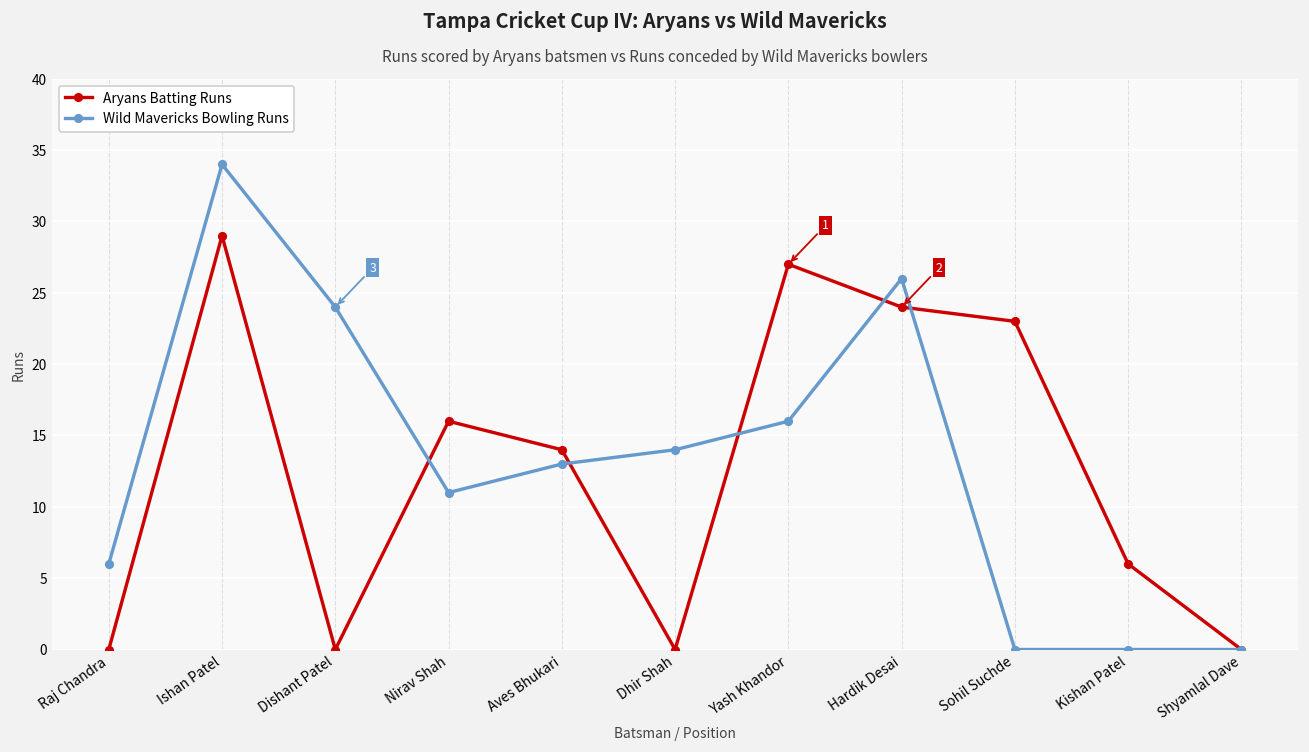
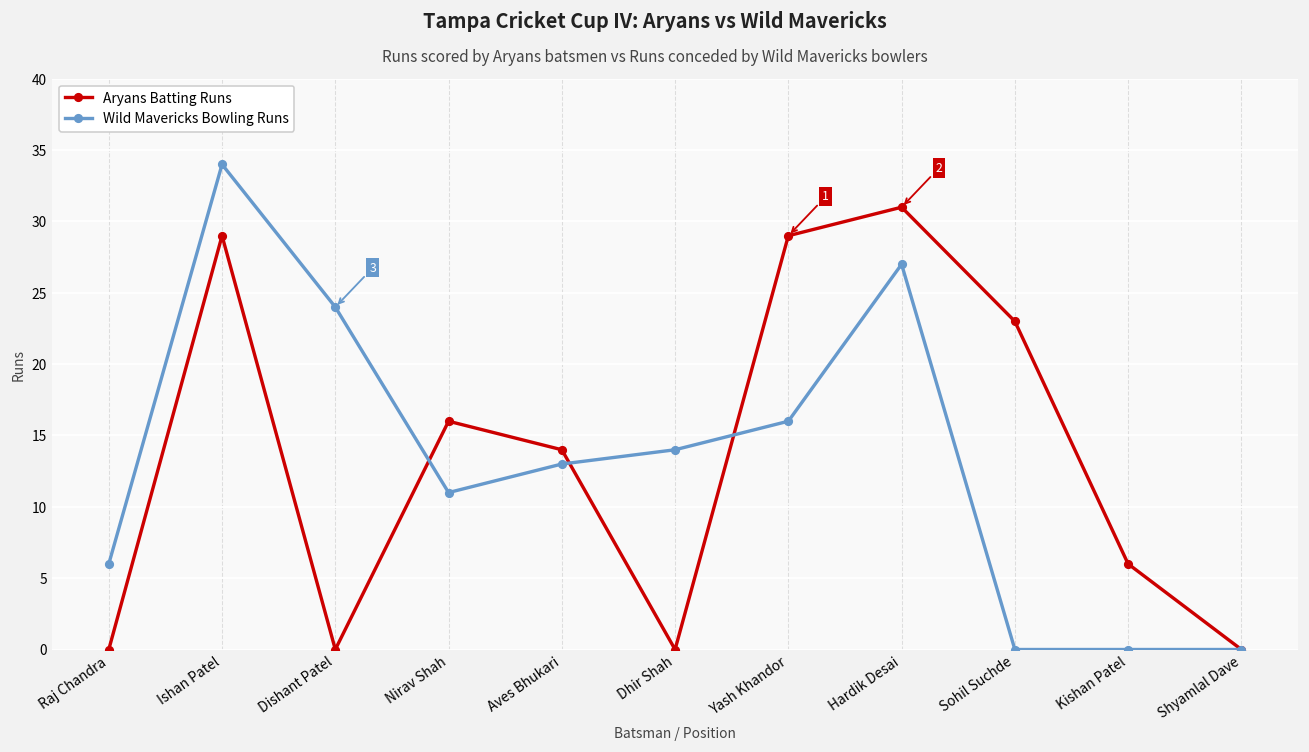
  {
    "Aryans Batting Runs": {
      "Raj Chandra": 0,
      "Ishan Patel": 29,
      "Dishant Patel": 0,
      "Nirav Shah": 16,
      "Aves Bhukari": 14,
      "Dhir Shah": 0,
-     "Yash Khandor": 27,
-     "Hardik Desai": 24,
+     "Yash Khandor": 29,
+     "Hardik Desai": 31,
      "Sohil Suchde": 23,
      "Kishan Patel": 6
    },
    "Wild Mavericks Bowling Runs": {
      "Raj Chandra": 6,
      "Ishan Patel": 34,
      "Dishant Patel": 24,
      "Nirav Shah": 11,
      "Aves Bhukari": 13,
      "Dhir Shah": 14,
      "Yash Khandor": 16,
-     "Hardik Desai": 26,
+     "Hardik Desai": 27,
      "Sohil Suchde": 0,
      "Kishan Patel": 0
    }
  }
